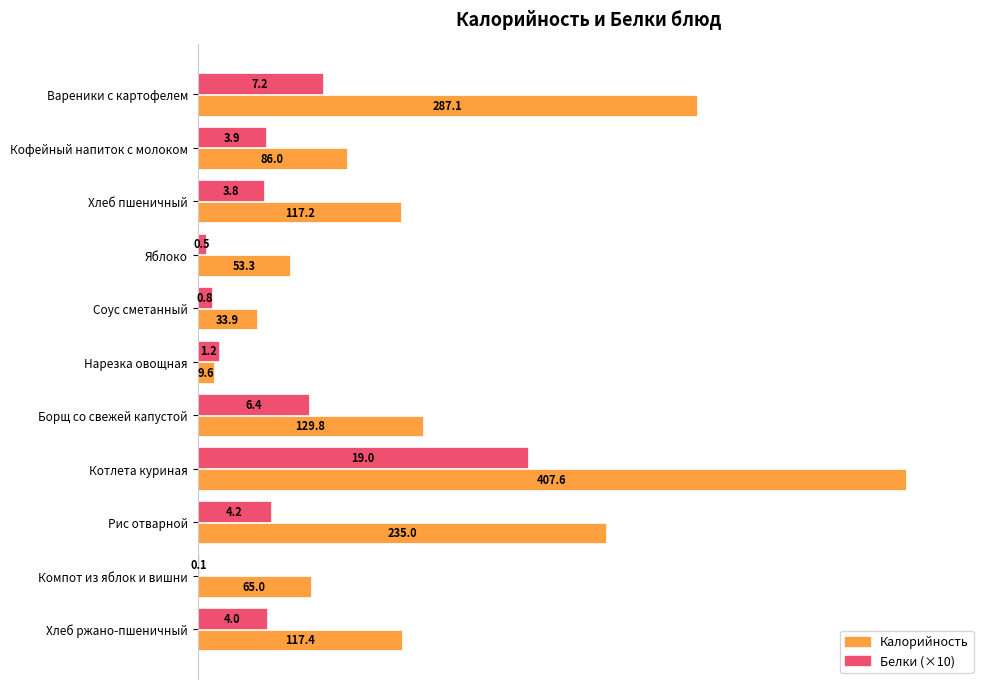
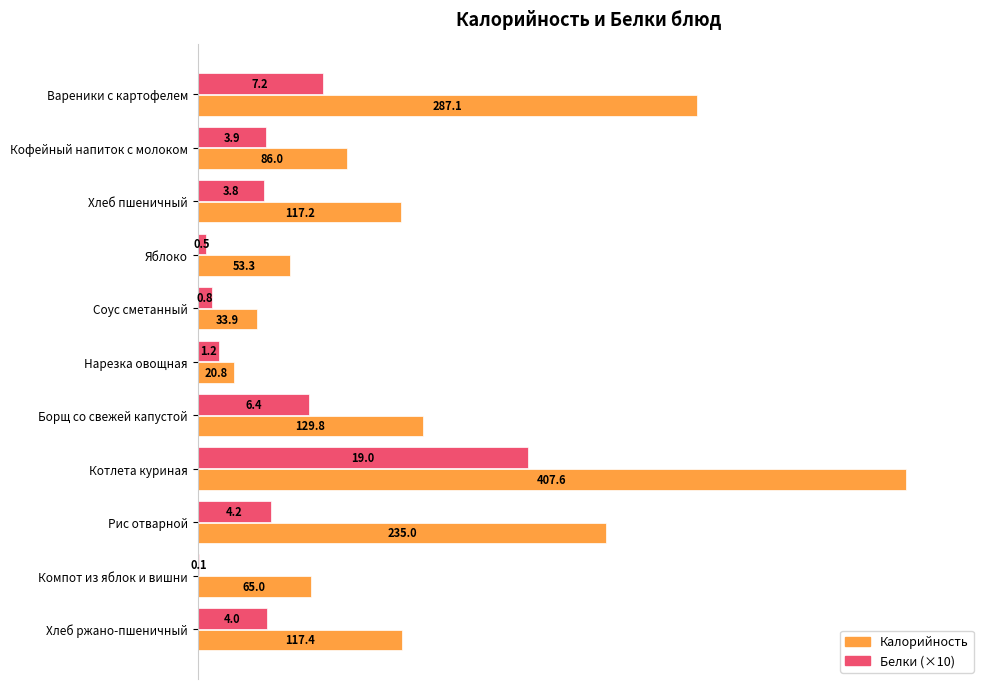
  {
    "Калорийность": {
      "Вареники с картофелем": 287.1,
      "Кофейный напиток с молоком": 86.0,
      "Хлеб пшеничный": 117.2,
      "Яблоко": 53.3,
      "Соус сметанный": 33.9,
-     "Нарезка овощная": 9.6,
+     "Нарезка овощная": 20.8,
      "Борщ со свежей капустой": 129.8,
      "Котлета куриная": 407.6,
      "Рис отварной": 235.0,
      "Компот из яблок и вишни": 65.0,
      "Хлеб ржано-пшеничный": 117.4
    }
  }
